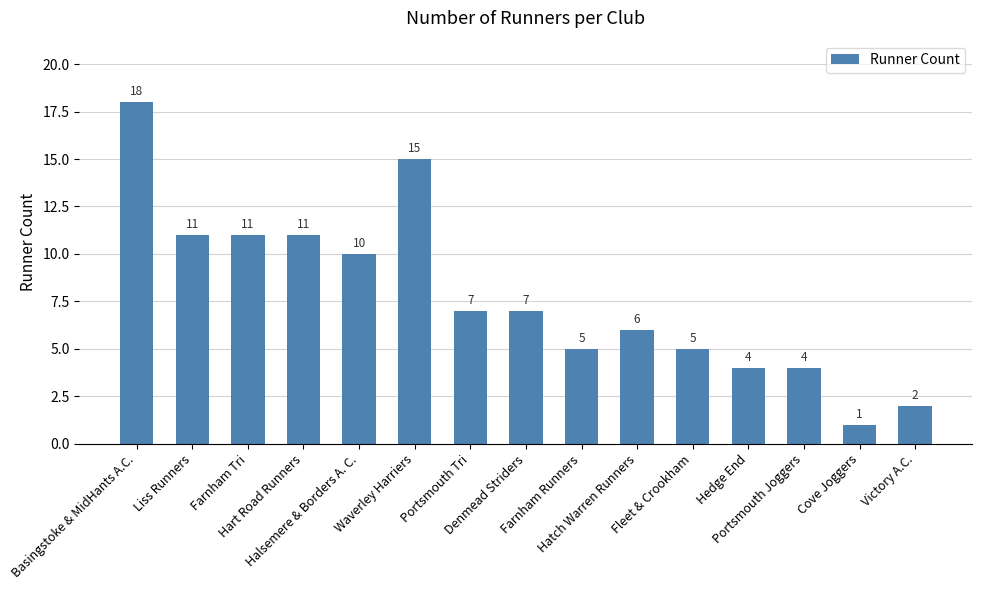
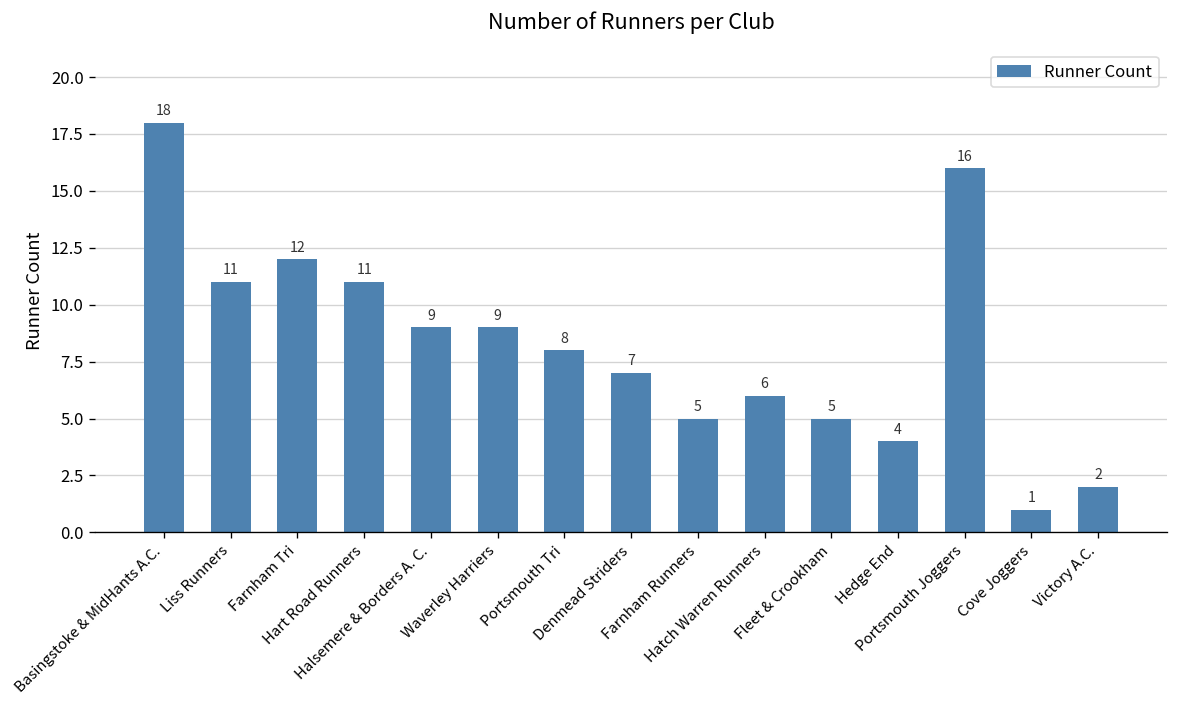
  {
    "Basingstoke & MidHants A.C.": 18,
    "Liss Runners": 11,
-   "Farnham Tri": 11,
+   "Farnham Tri": 12,
    "Hart Road Runners": 11,
-   "Halsemere & Borders A. C.": 10,
-   "Waverley Harriers": 15,
-   "Portsmouth Tri": 7,
+   "Halsemere & Borders A. C.": 9,
+   "Waverley Harriers": 9,
+   "Portsmouth Tri": 8,
    "Denmead Striders": 7,
    "Farnham Runners": 5,
    "Hatch Warren Runners": 6,
    "Fleet & Crookham": 5,
    "Hedge End": 4,
-   "Portsmouth Joggers": 4,
+   "Portsmouth Joggers": 16,
    "Cove Joggers": 1,
    "Victory A.C.": 2
  }
